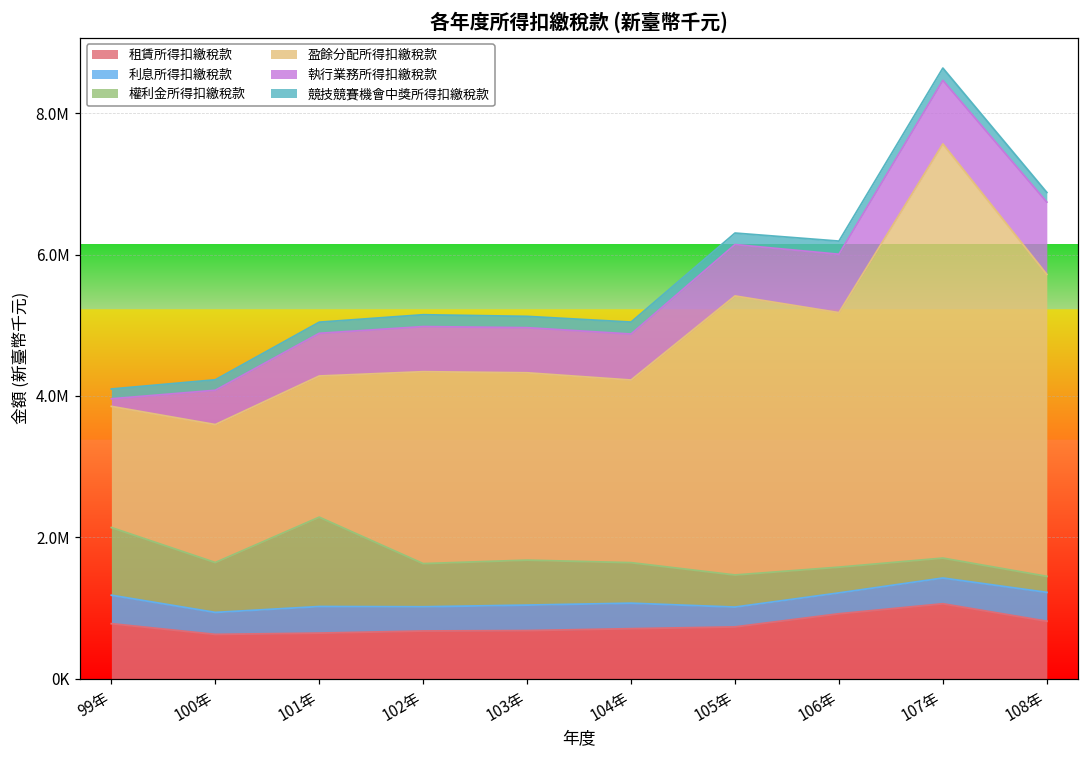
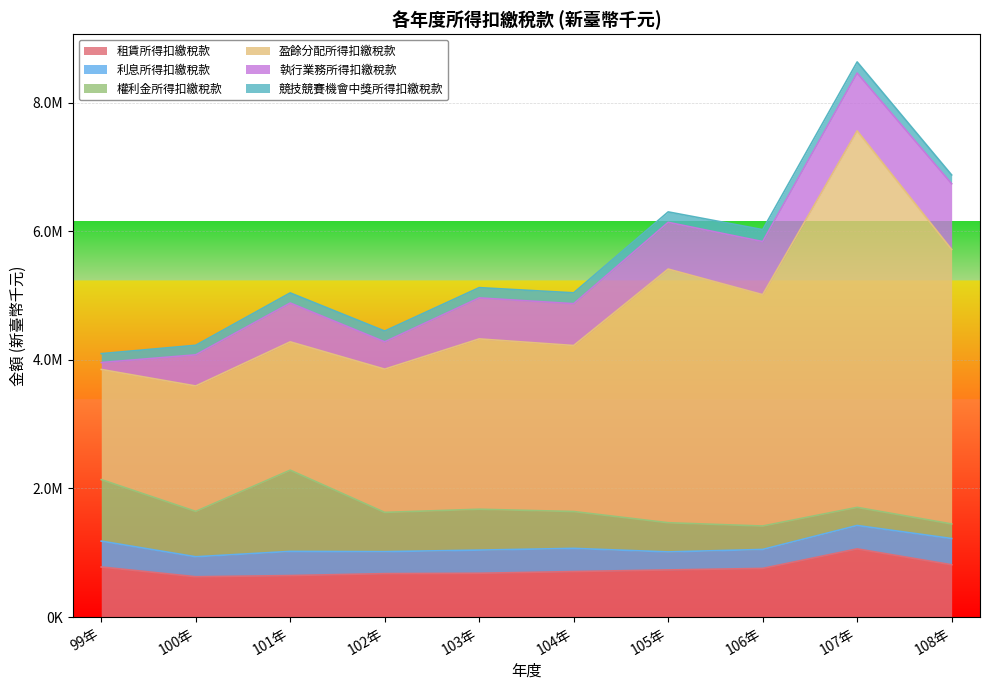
  {
    "租賃所得扣繳稅款": {
      "99年": 800000,
      "100年": 600000,
      "101年": 600000,
      "102年": 700000,
      "103年": 700000,
      "104年": 700000,
      "105年": 700000,
-     "106年": 900000,
+     "106年": 800000,
      "107年": 1100000,
      "108年": 800000
    },
    "權利金所得扣繳稅款": {
      "99年": 1000000,
      "100年": 700000,
      "101年": 1300000,
      "102年": 600000,
      "103年": 600000,
      "104年": 600000,
      "105年": 500000,
      "106年": 400000,
      "107年": 300000,
      "108年": 200000
    },
    "盈餘分配所得扣繳稅款": {
      "99年": 1700000,
      "100年": 2000000,
      "101年": 2000000,
-     "102年": 2700000,
+     "102年": 2200000,
      "103年": 2600000,
      "104年": 2600000,
      "105年": 3900000,
      "106年": 3600000,
      "107年": 5900000,
      "108年": 4300000
    },
    "執行業務所得扣繳稅款": {
      "99年": 100000,
      "100年": 500000,
      "101年": 600000,
-     "102年": 600000,
+     "102年": 400000,
      "103年": 600000,
      "104年": 700000,
      "105年": 700000,
      "106年": 800000,
      "107年": 900000,
      "108年": 1000000
    }
  }
